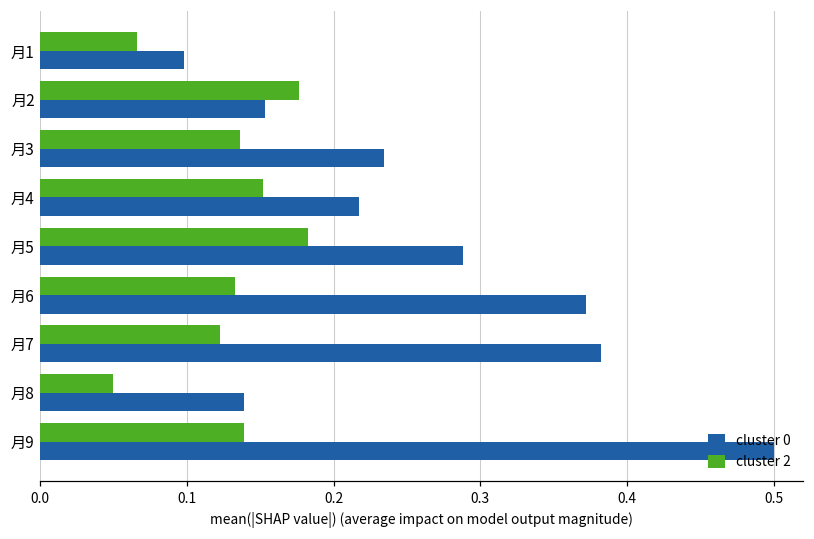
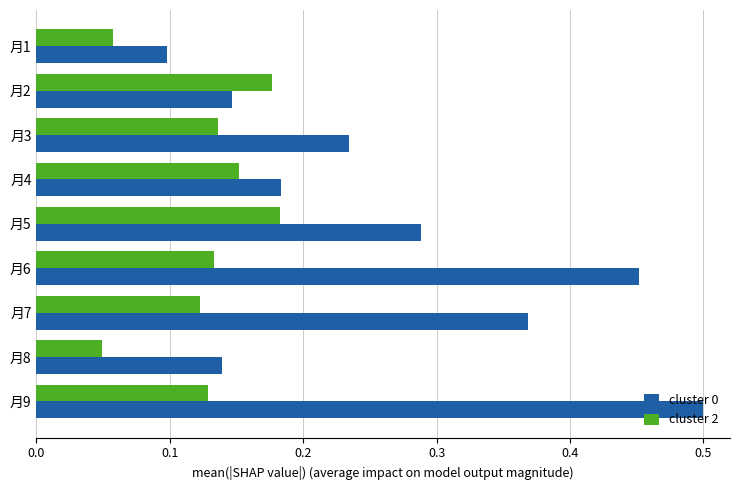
  {
    "cluster 0": {
      "月1": 0.098,
-     "月2": 0.153,
+     "月2": 0.147,
      "月3": 0.234,
-     "月4": 0.218,
+     "月4": 0.183,
      "月5": 0.288,
-     "月6": 0.372,
-     "月7": 0.382,
+     "月6": 0.452,
+     "月7": 0.368,
      "月8": 0.139,
      "月9": 0.500
    },
    "cluster 2": {
-     "月1": 0.066,
+     "月1": 0.057,
      "月2": 0.176,
      "月3": 0.136,
      "月4": 0.152,
      "月5": 0.182,
      "月6": 0.133,
      "月7": 0.123,
      "月8": 0.049,
-     "月9": 0.139
+     "月9": 0.129
    }
  }
